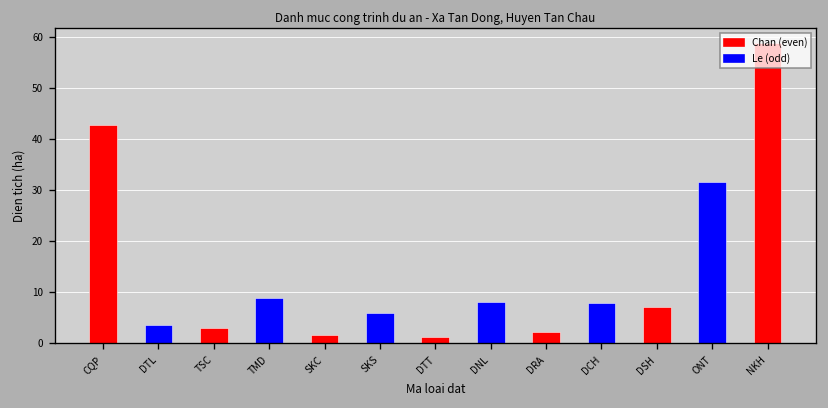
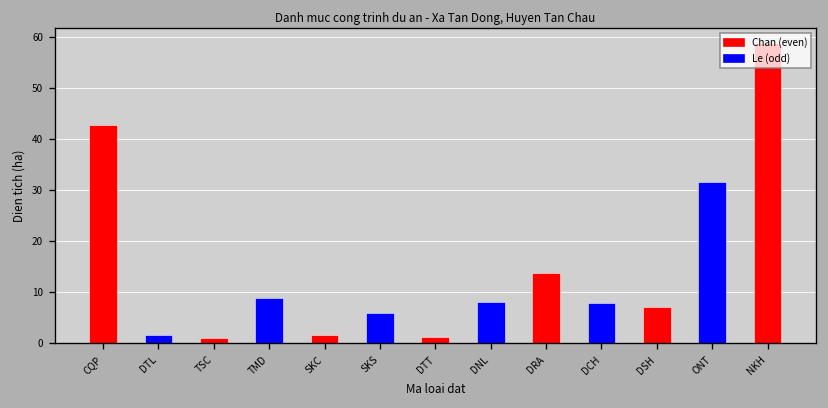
  {
    "CQP": 43,
-   "DTL": 4,
-   "TSC": 3,
+   "DTL": 2,
+   "TSC": 1,
    "TMD": 9,
    "SKC": 2,
    "SKS": 6,
    "DTT": 1,
    "DNL": 8,
-   "DRA": 2,
+   "DRA": 14,
    "DCH": 8,
    "DSH": 7,
    "ONT": 32
  }
